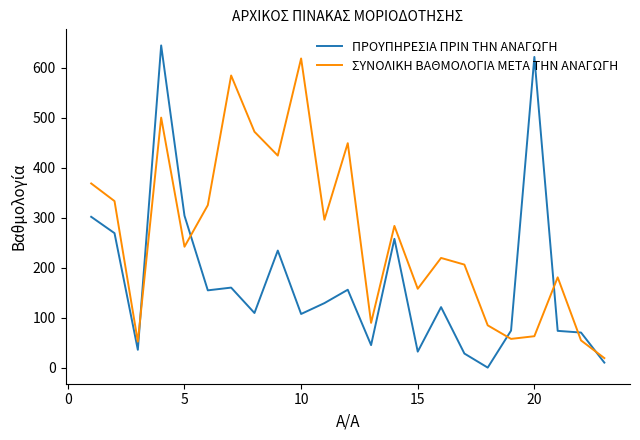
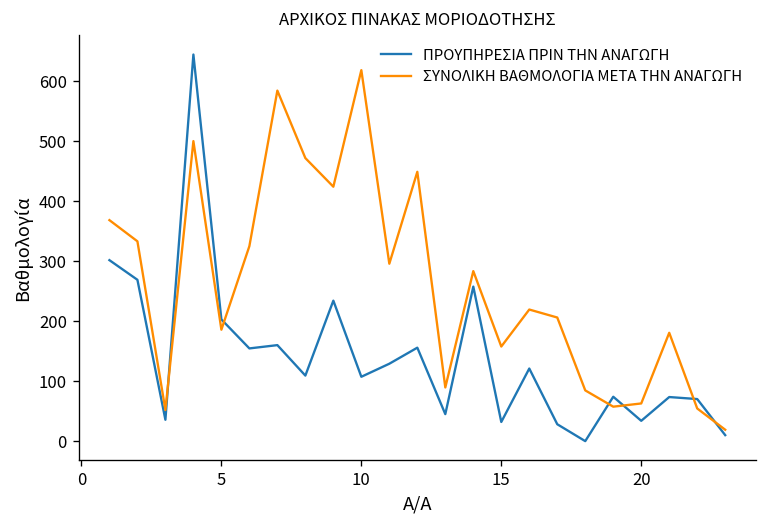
  {
    "ΠΡΟΥΠΗΡΕΣΙΑ ΠΡΙΝ ΤΗΝ ΑΝΑΓΩΓΗ": {
-     "5": 300,
+     "5": 200,
      "10": 110,
      "15": 30,
-     "20": 620
+     "20": 30
    },
    "ΣΥΝΟΛΙΚΗ ΒΑΘΜΟΛΟΓΙΑ ΜΕΤΑ ΤΗΝ ΑΝΑΓΩΓΗ": {
-     "5": 240,
+     "5": 190,
      "10": 620,
      "15": 160,
      "20": 60
    }
  }
